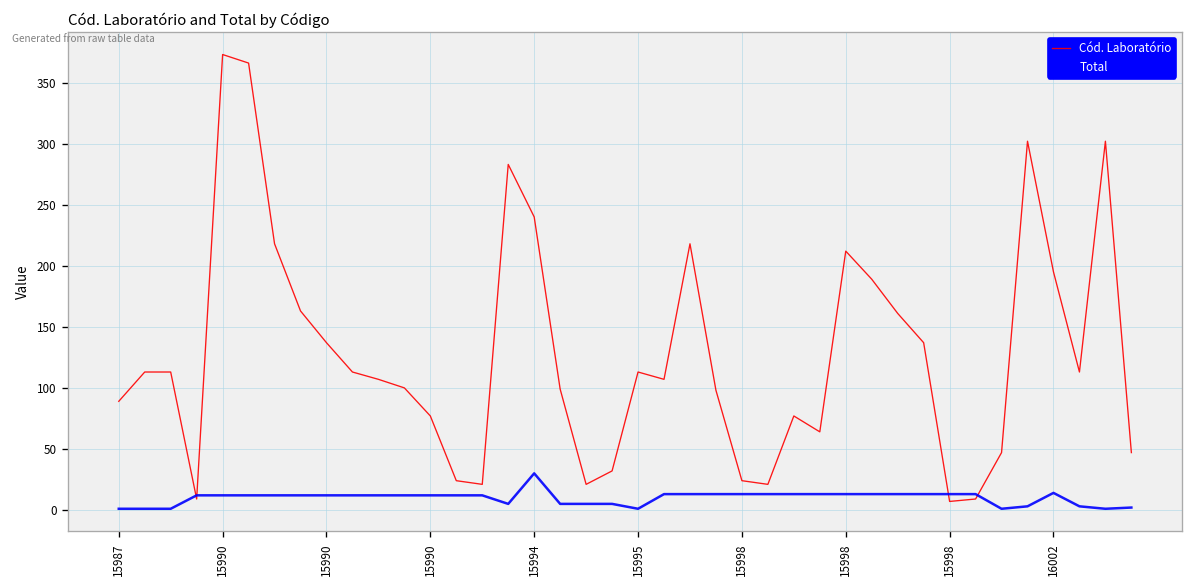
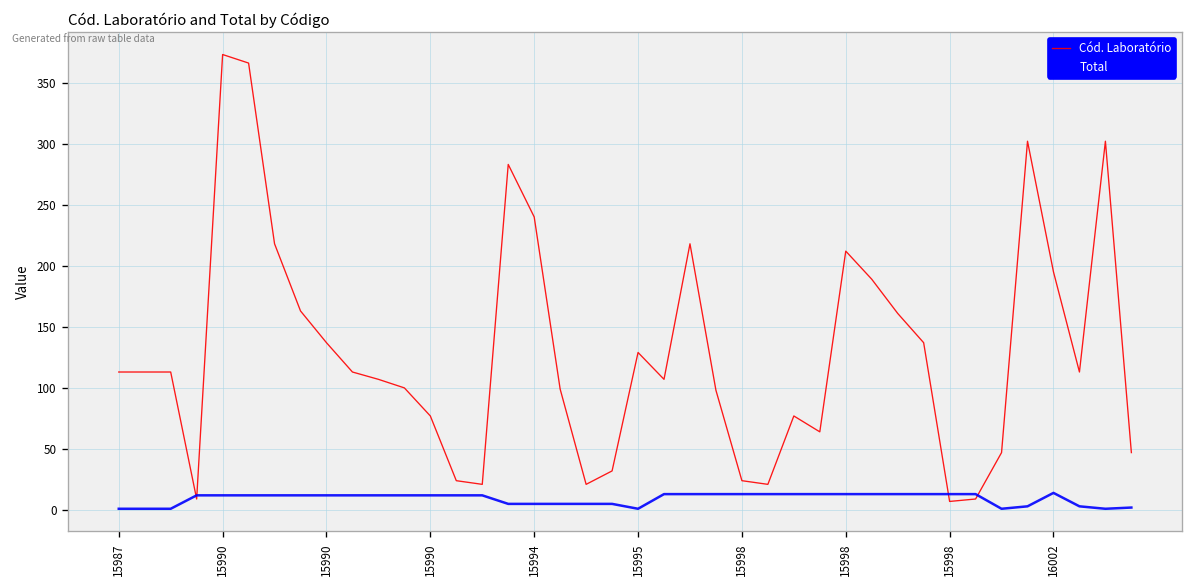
  {
    "Cód. Laboratório": {
-     "15987": 89,
+     "15987": 113,
      "15994": 240,
-     "15995": 113,
+     "15995": 129,
      "16002": 195
    },
    "Total": {
      "15987": 1,
-     "15994": 30,
+     "15994": 5,
      "15995": 1,
      "16002": 14
    }
  }
